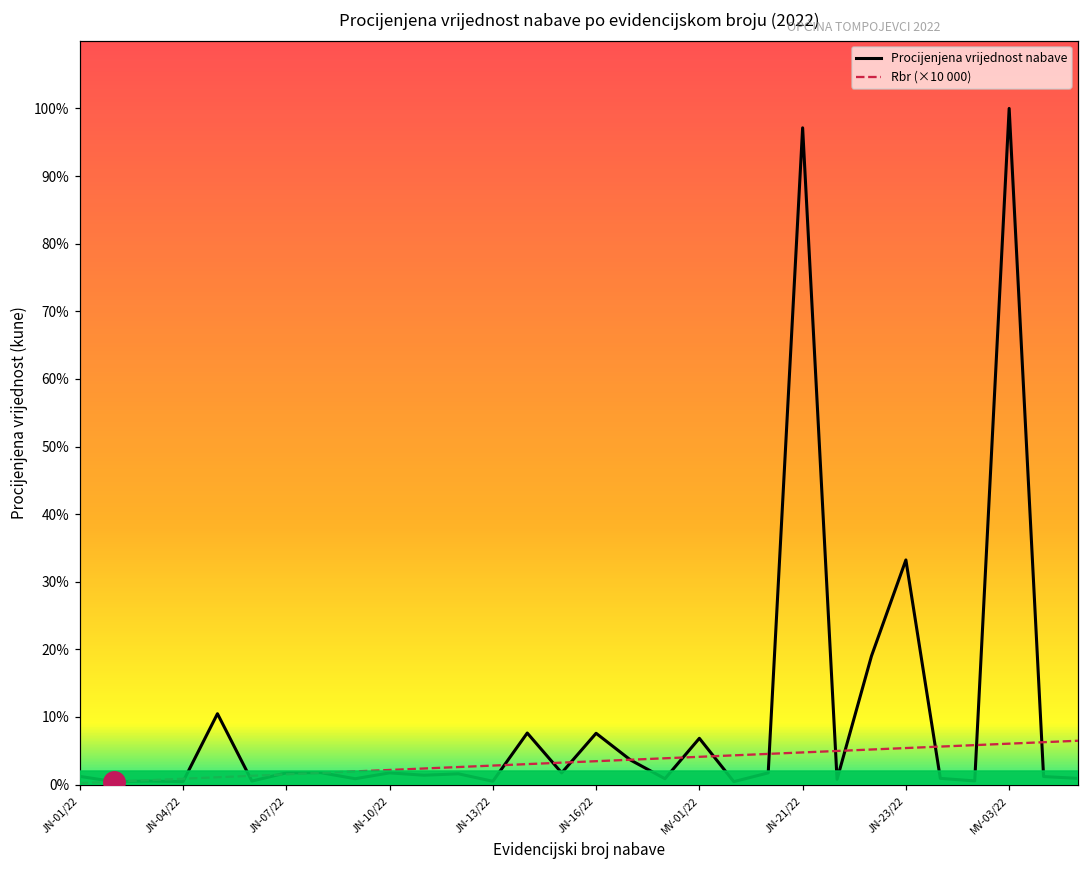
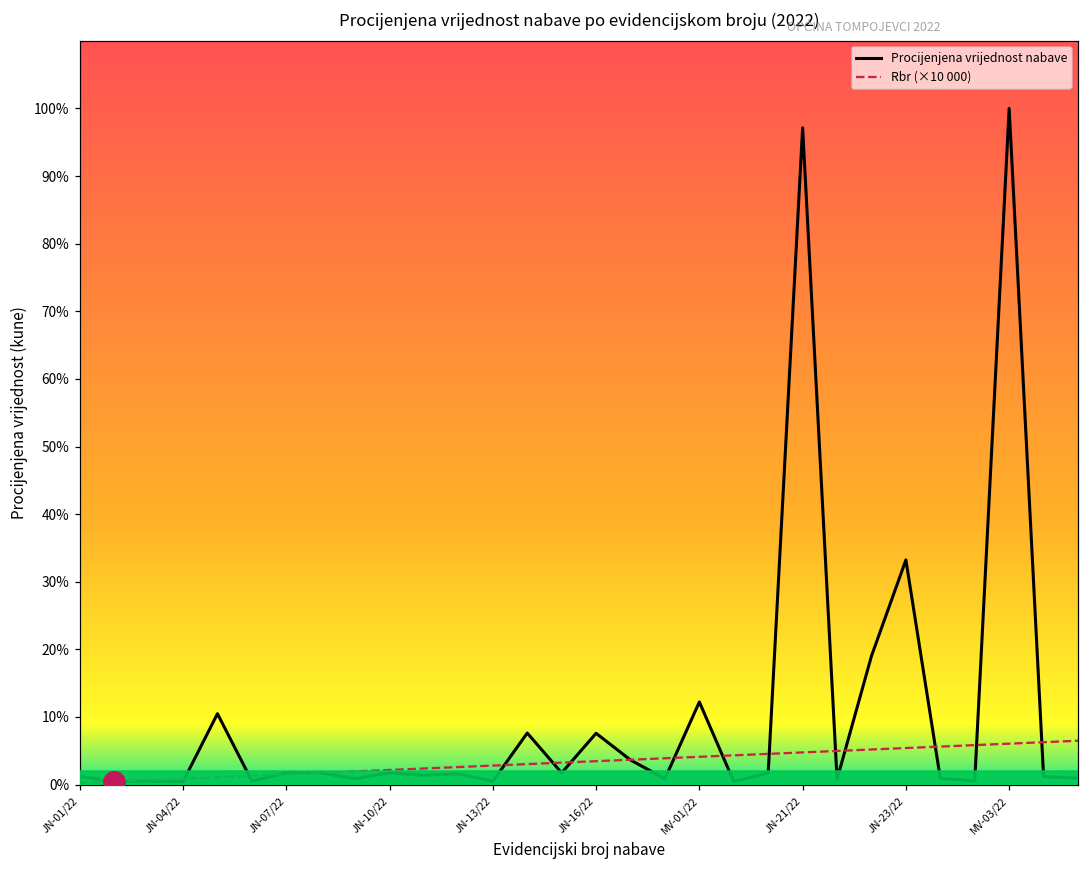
  {
    "Procijenjena vrijednost nabave": {
      "JN-16/22": "8%",
-     "MV-01/22": "7%",
+     "MV-01/22": "12%",
      "JN-21/22": "97%",
      "JN-23/22": "33%",
      "MV-03/22": "100%"
    }
  }
